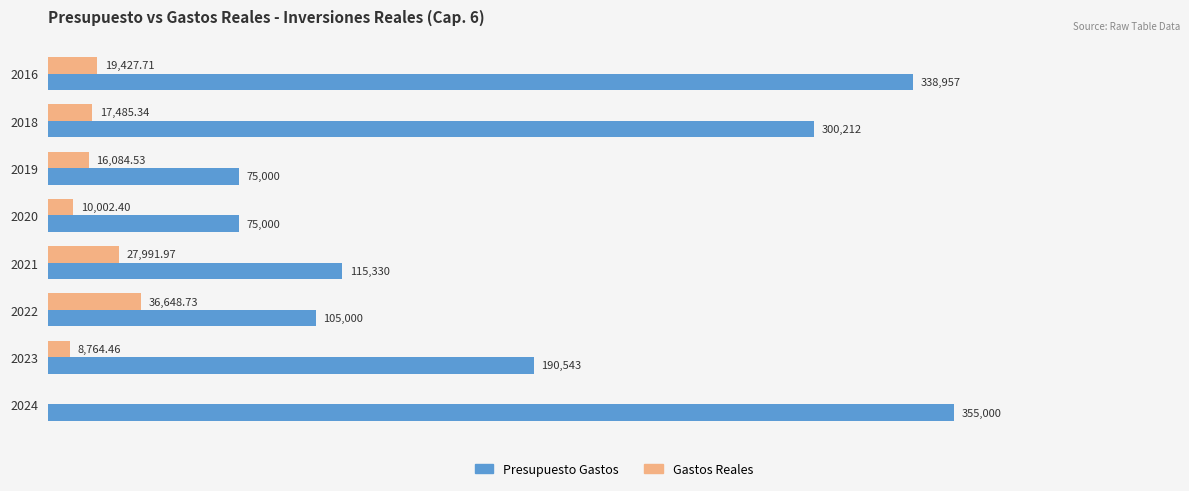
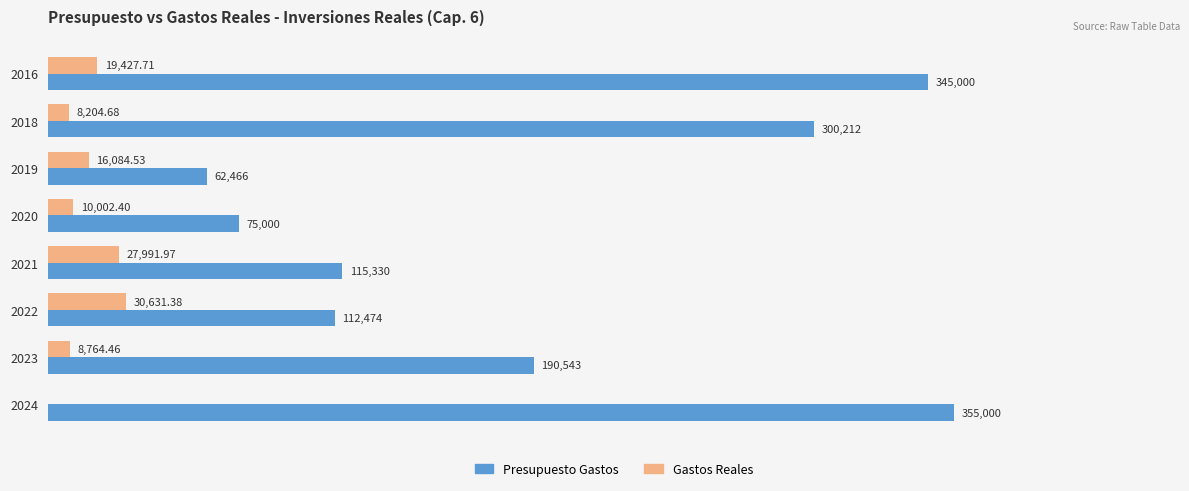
  {
    "Presupuesto Gastos": {
-     "2016": "338,957",
+     "2016": "345,000",
      "2018": "300,212",
-     "2019": "75,000",
+     "2019": "62,466",
      "2020": "75,000",
      "2021": "115,330",
-     "2022": "105,000",
+     "2022": "112,474",
      "2023": "190,543",
      "2024": "355,000"
    },
    "Gastos Reales": {
      "2016": "19,427.71",
-     "2018": "17,485.34",
+     "2018": "8,204.68",
      "2019": "16,084.53",
      "2020": "10,002.40",
      "2021": "27,991.97",
-     "2022": "36,648.73",
+     "2022": "30,631.38",
      "2023": "8,764.46"
    }
  }
